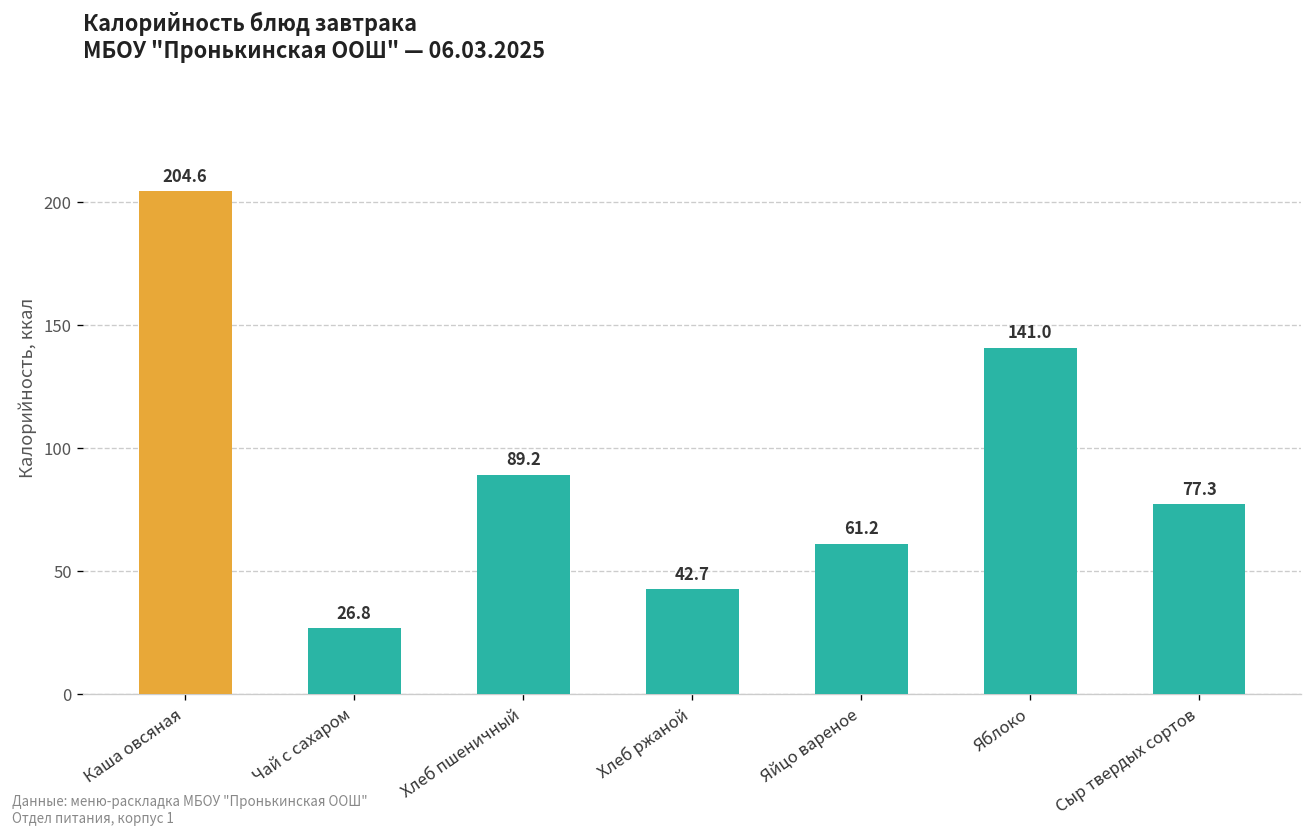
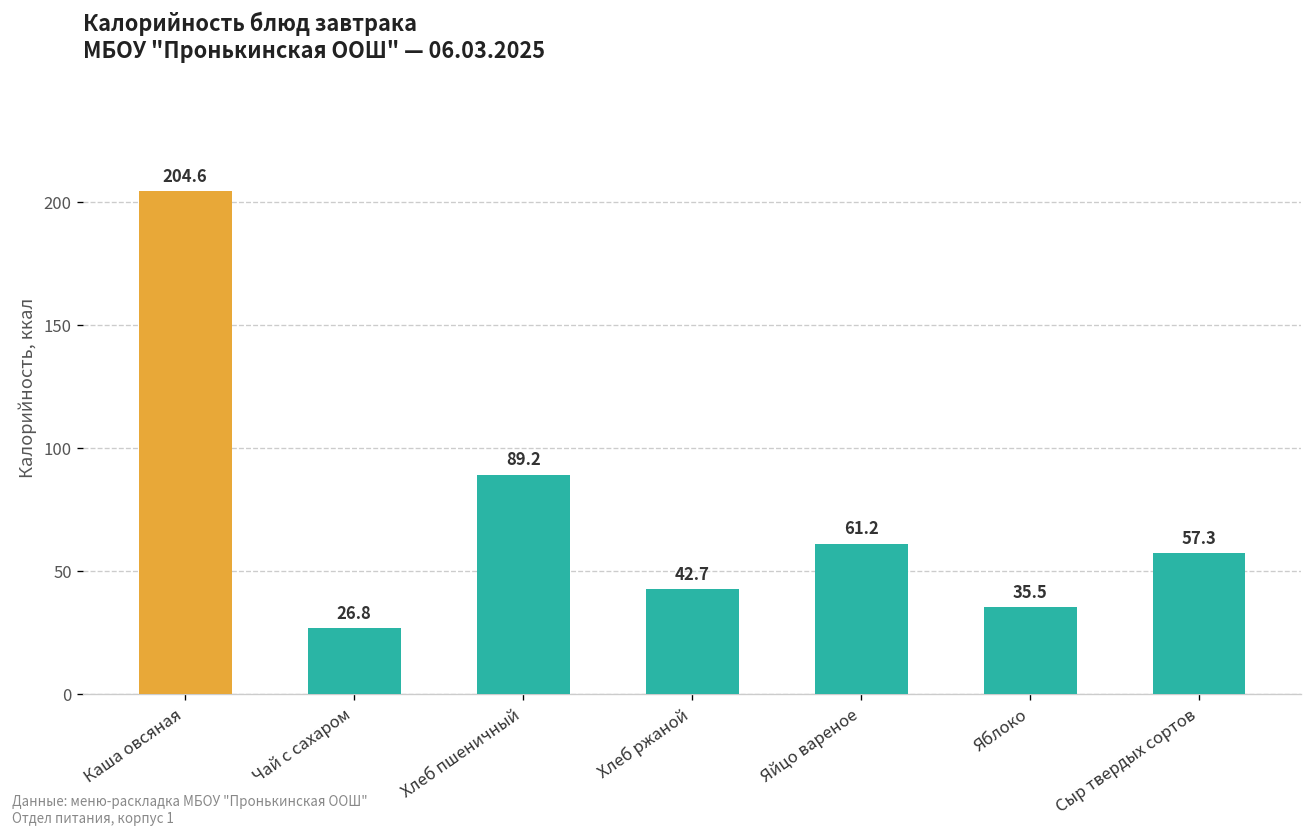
  {
    "Каша овсяная": 204.6,
    "Чай с сахаром": 26.8,
    "Хлеб пшеничный": 89.2,
    "Хлеб ржаной": 42.7,
    "Яйцо вареное": 61.2,
-   "Яблоко": 141.0,
-   "Сыр твердых сортов": 77.3
+   "Яблоко": 35.5,
+   "Сыр твердых сортов": 57.3
  }
